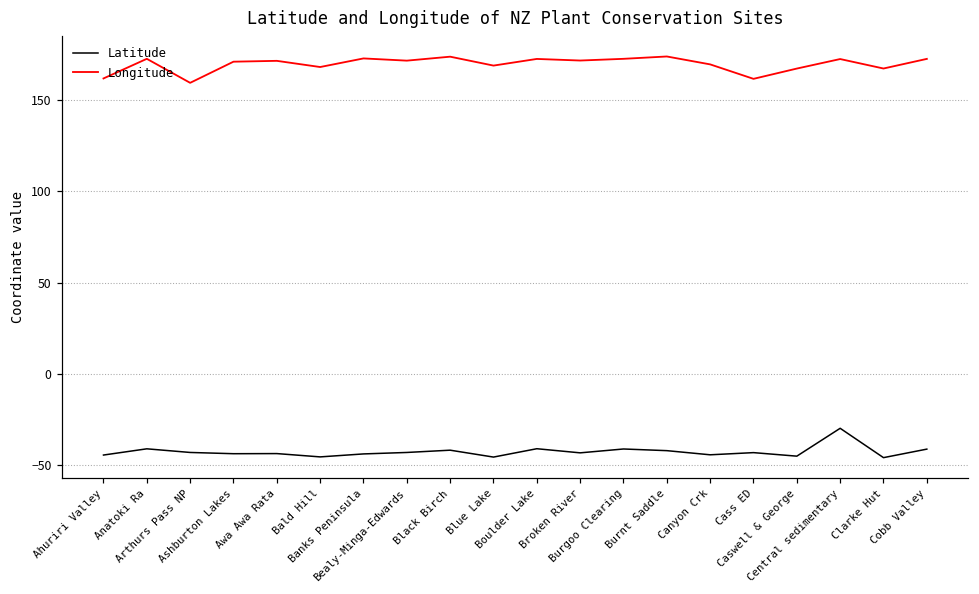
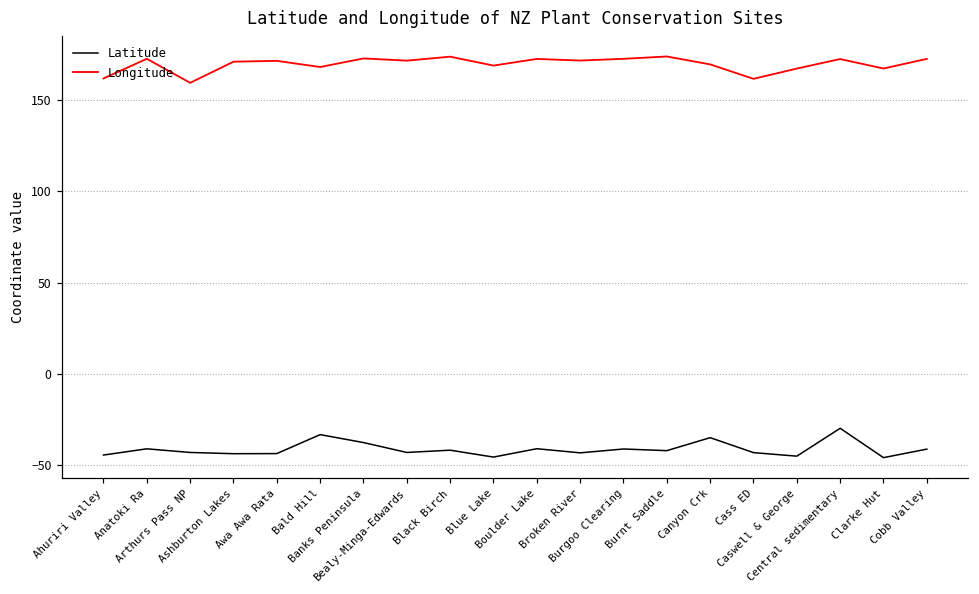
  {
    "Latitude": {
      "Ahuriri Valley": -44,
      "Anatoki Ra": -41,
      "Arthurs Pass NP": -43,
      "Ashburton Lakes": -44,
      "Awa Awa Rata": -44,
-     "Bald Hill": -45,
-     "Banks Peninsula": -44,
+     "Bald Hill": -33,
+     "Banks Peninsula": -38,
      "Bealy-Minga-Edwards": -43,
      "Black Birch": -42,
      "Blue Lake": -45,
      "Boulder Lake": -41,
      "Broken River": -43,
      "Burgoo Clearing": -41,
      "Burnt Saddle": -42,
-     "Canyon Crk": -44,
+     "Canyon Crk": -35,
      "Cass ED": -43,
      "Caswell & George": -45,
      "Central sedimentary": -30,
      "Clarke Hut": -46,
      "Cobb Valley": -41
    },
    "Longitude": {
      "Ahuriri Valley": 162,
      "Anatoki Ra": 173,
      "Arthurs Pass NP": 159,
      "Ashburton Lakes": 171,
      "Awa Awa Rata": 172,
      "Bald Hill": 168,
      "Banks Peninsula": 173,
      "Bealy-Minga-Edwards": 172,
      "Black Birch": 174,
      "Blue Lake": 169,
      "Boulder Lake": 173,
      "Broken River": 172,
      "Burgoo Clearing": 173,
      "Burnt Saddle": 174,
      "Canyon Crk": 170,
      "Cass ED": 162,
      "Caswell & George": 167,
      "Central sedimentary": 173,
      "Clarke Hut": 167,
      "Cobb Valley": 173
    }
  }
